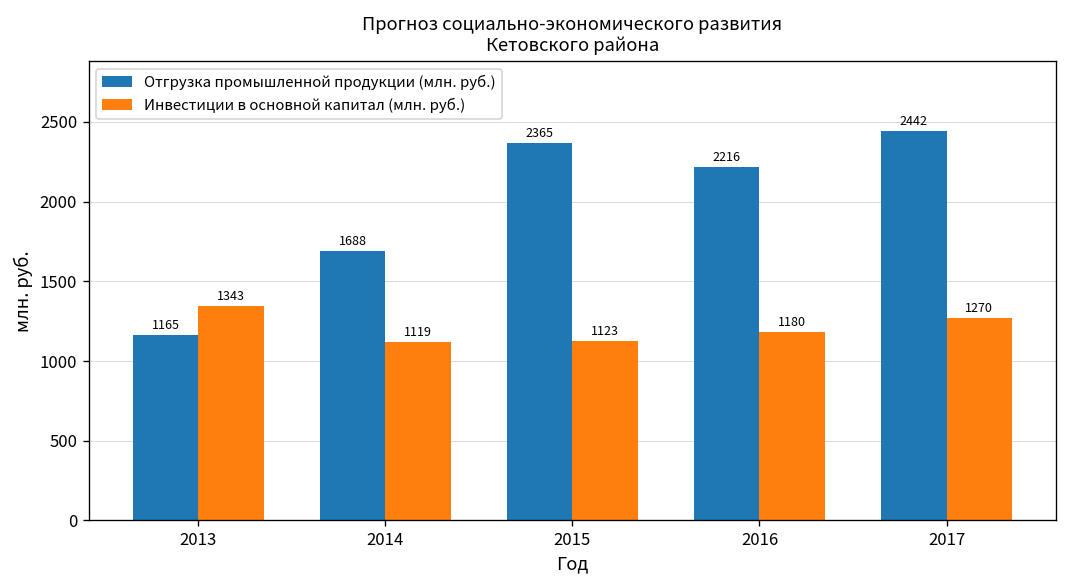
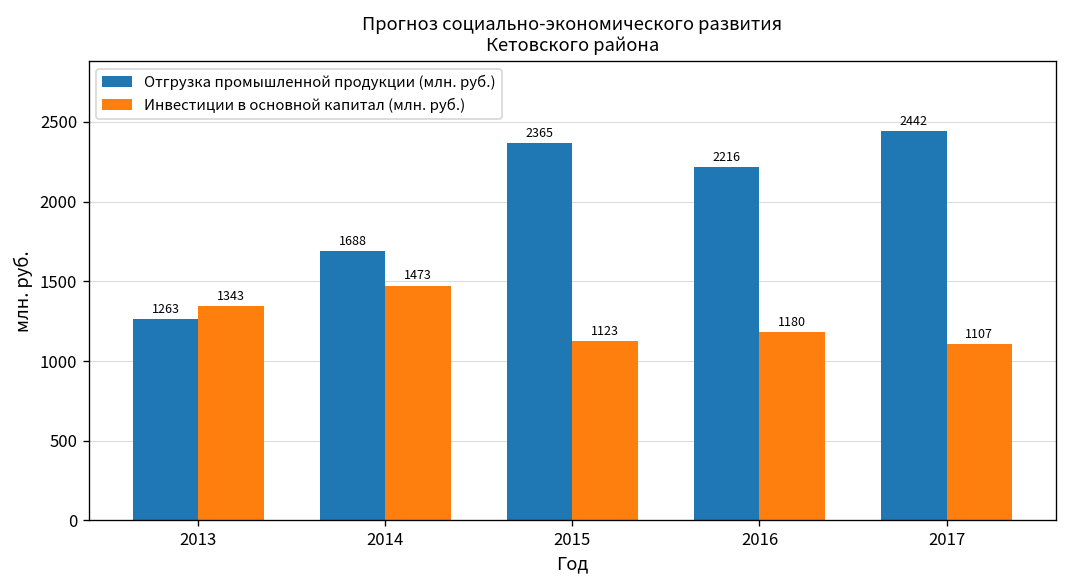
  {
    "Отгрузка промышленной продукции (млн. руб.)": {
-     "2013": 1165,
+     "2013": 1263,
      "2014": 1688,
      "2015": 2365,
      "2016": 2216,
      "2017": 2442
    },
    "Инвестиции в основной капитал (млн. руб.)": {
      "2013": 1343,
-     "2014": 1119,
+     "2014": 1473,
      "2015": 1123,
      "2016": 1180,
-     "2017": 1270
+     "2017": 1107
    }
  }
